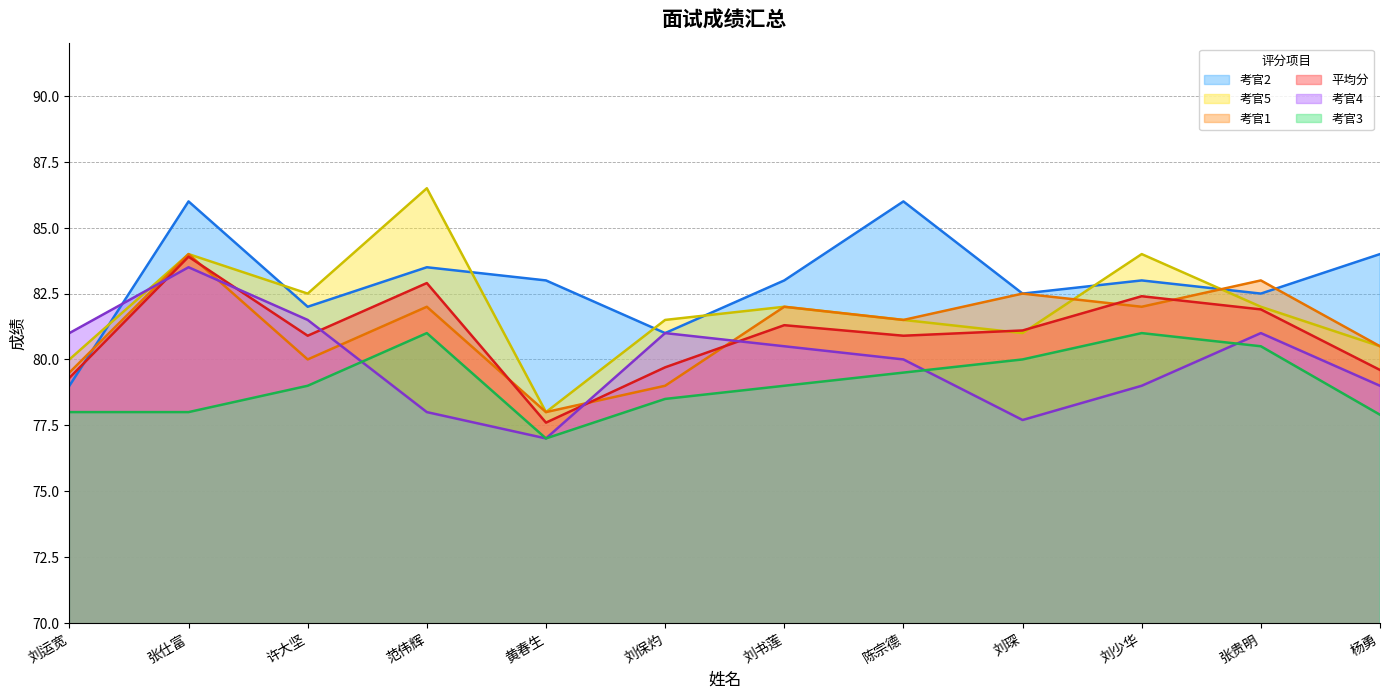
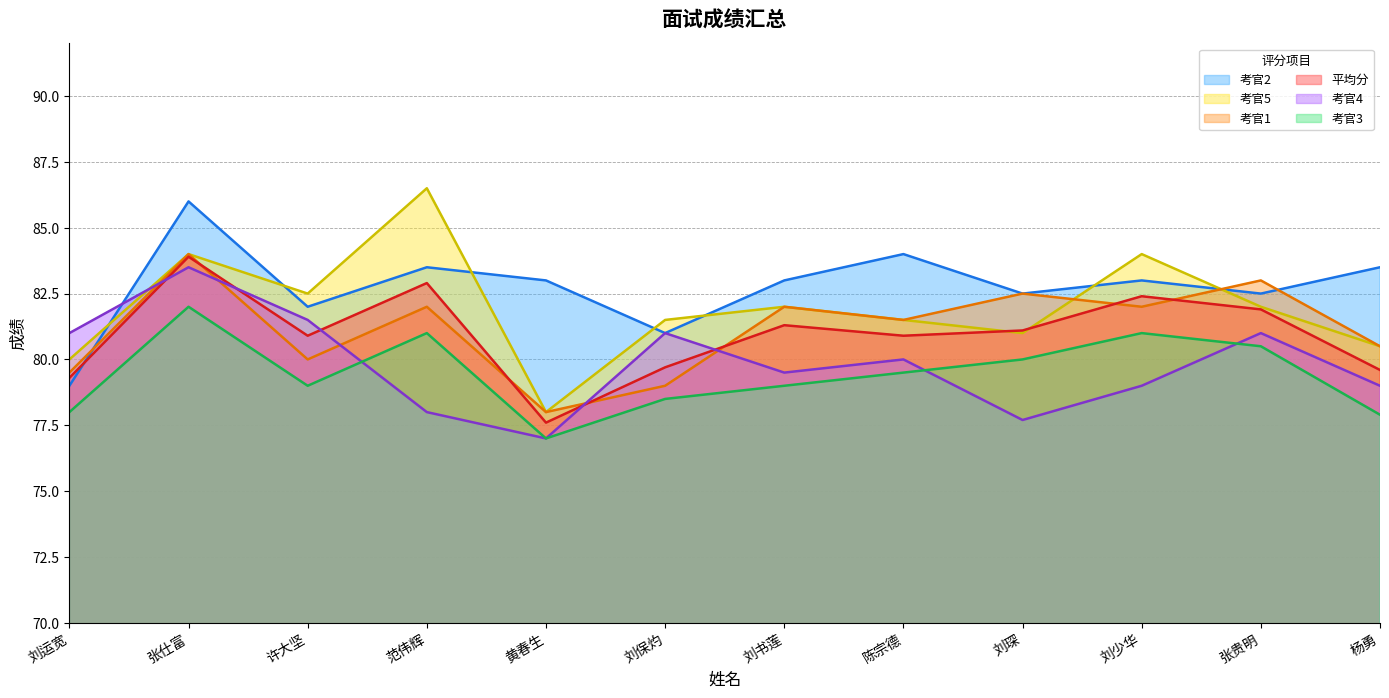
  {
    "考官2": {
      "刘运宽": 79.0,
      "张仕富": 86.0,
      "许大坚": 82.0,
      "范伟辉": 83.5,
      "黄春生": 83.0,
      "刘书莲": 83.0,
-     "陈宗德": 86,
+     "陈宗德": 84,
      "刘少华": 83.0,
      "张贵明": 82.5,
-     "杨勇": 84.0
+     "杨勇": 83.5
    },
    "考官4": {
      "刘运宽": 81.0,
      "张仕富": 83.5,
      "许大坚": 81.5,
      "范伟辉": 78.0,
-     "刘书莲": 80.5,
+     "刘书莲": 79.5,
      "陈宗德": 80.0,
      "刘琛": 77.7,
      "刘少华": 79.0,
      "张贵明": 81.0,
      "杨勇": 79.0
    },
    "考官3": {
      "刘运宽": 78,
-     "张仕富": 78,
+     "张仕富": 82,
      "许大坚": 79,
      "范伟辉": 81,
      "刘保灼": 78.5,
      "刘书莲": 79,
      "陈宗德": 79.5,
      "刘琛": 80,
      "刘少华": 81,
      "张贵明": 80.5,
      "杨勇": 77.9
    }
  }
